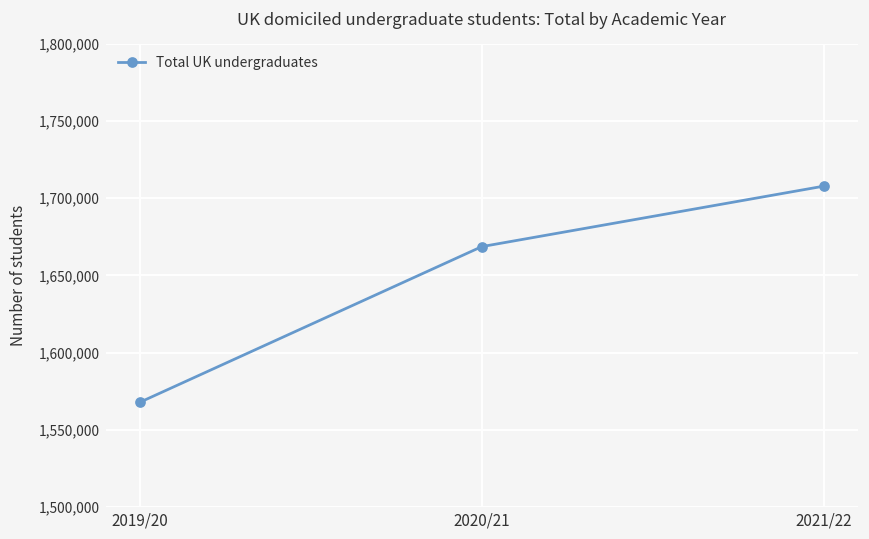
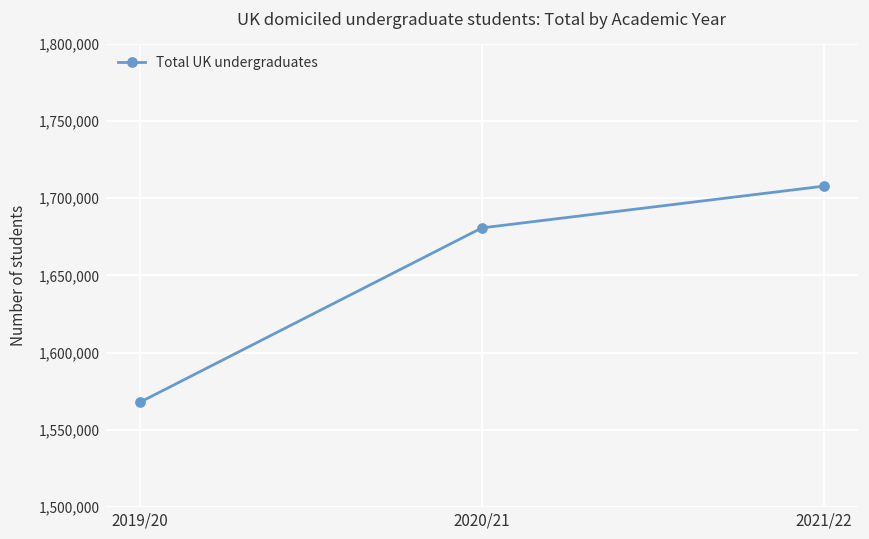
  {
    "2019/20": "1,568,000",
-   "2020/21": "1,669,000",
+   "2020/21": "1,681,000",
    "2021/22": "1,708,000"
  }
